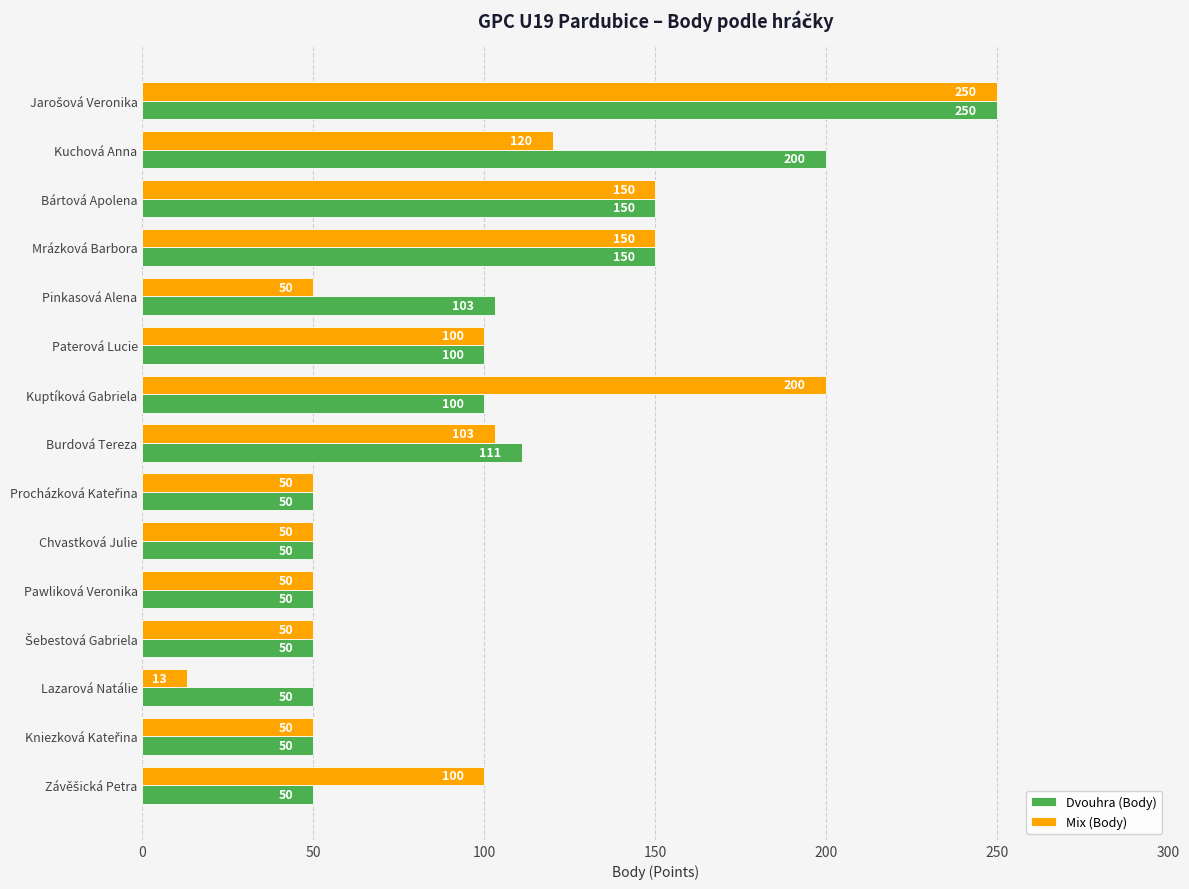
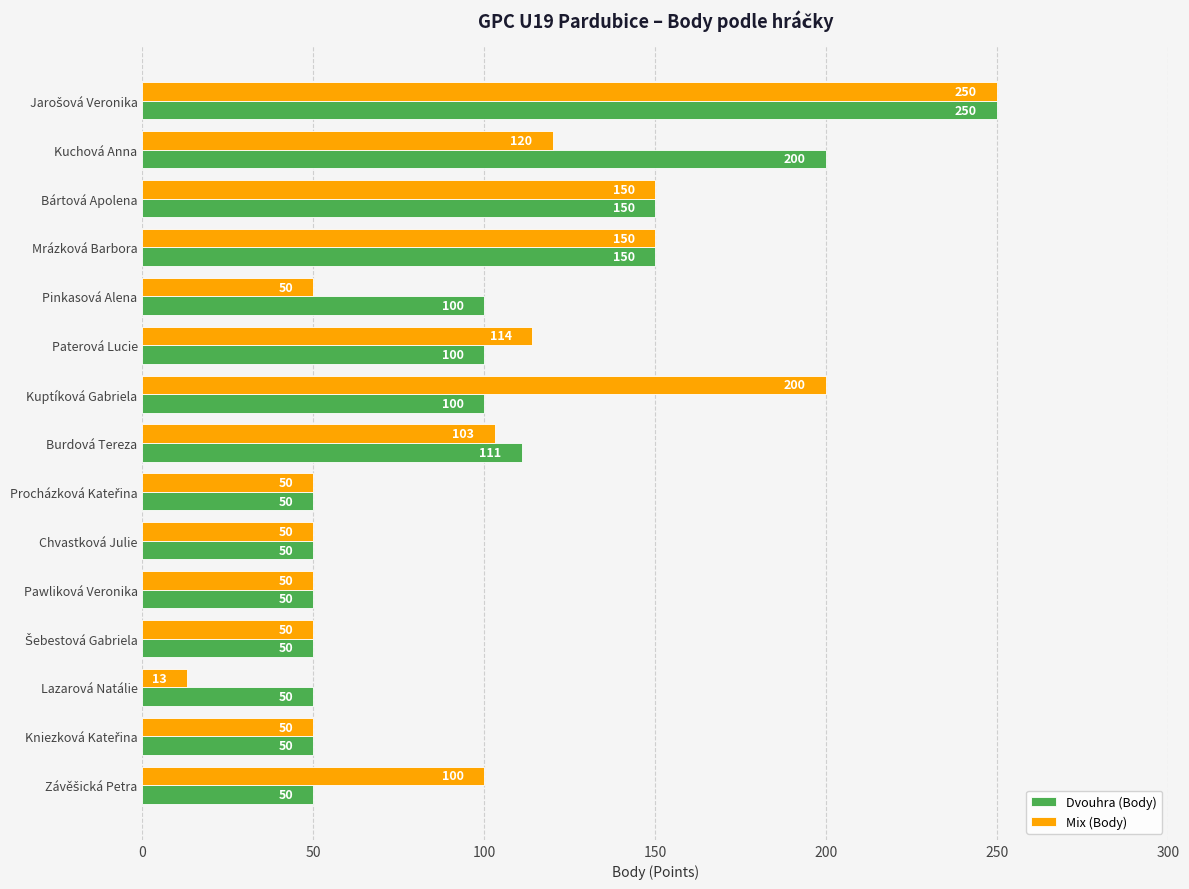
  {
    "Dvouhra (Body)": {
      "Jarošová Veronika": 250,
      "Kuchová Anna": 200,
      "Bártová Apolena": 150,
      "Mrázková Barbora": 150,
-     "Pinkasová Alena": 103,
+     "Pinkasová Alena": 100,
      "Paterová Lucie": 100,
      "Kuptíková Gabriela": 100,
      "Burdová Tereza": 111,
      "Procházková Kateřina": 50,
      "Chvastková Julie": 50,
      "Pawliková Veronika": 50,
      "Šebestová Gabriela": 50,
      "Lazarová Natálie": 50,
      "Kniezková Kateřina": 50,
      "Závěšická Petra": 50
    },
    "Mix (Body)": {
      "Jarošová Veronika": 250,
      "Kuchová Anna": 120,
      "Bártová Apolena": 150,
      "Mrázková Barbora": 150,
      "Pinkasová Alena": 50,
-     "Paterová Lucie": 100,
+     "Paterová Lucie": 114,
      "Kuptíková Gabriela": 200,
      "Burdová Tereza": 103,
      "Procházková Kateřina": 50,
      "Chvastková Julie": 50,
      "Pawliková Veronika": 50,
      "Šebestová Gabriela": 50,
      "Lazarová Natálie": 13,
      "Kniezková Kateřina": 50,
      "Závěšická Petra": 100
    }
  }
